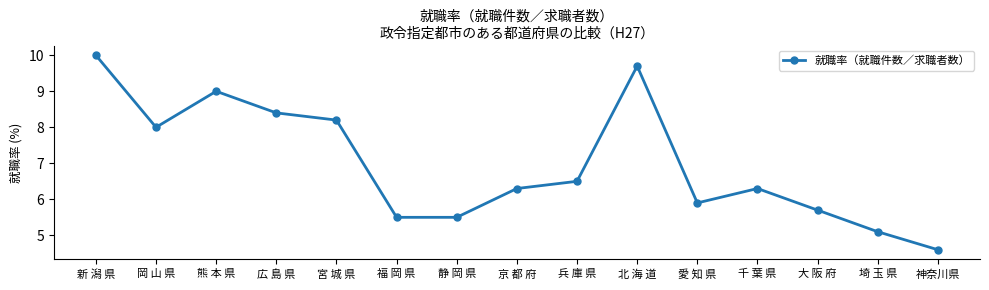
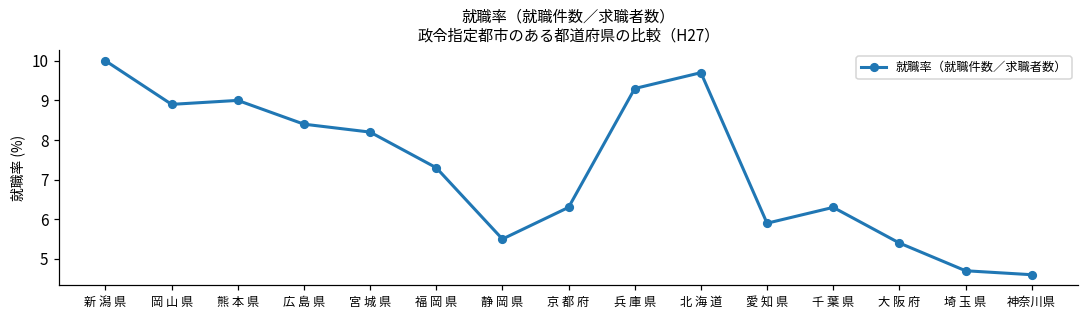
  {
    "新 潟 県": 10.0,
-   "岡 山 県": 8.0,
+   "岡 山 県": 8.9,
    "熊 本 県": 9.0,
    "広 島 県": 8.4,
    "宮 城 県": 8.2,
-   "福 岡 県": 5.5,
+   "福 岡 県": 7.3,
    "静 岡 県": 5.5,
    "京 都 府": 6.3,
-   "兵 庫 県": 6.5,
+   "兵 庫 県": 9.3,
    "北 海 道": 9.7,
    "愛 知 県": 5.9,
    "千 葉 県": 6.3,
-   "大 阪 府": 5.7,
-   "埼 玉 県": 5.1,
+   "大 阪 府": 5.4,
+   "埼 玉 県": 4.7,
    "神奈川県": 4.6
  }
